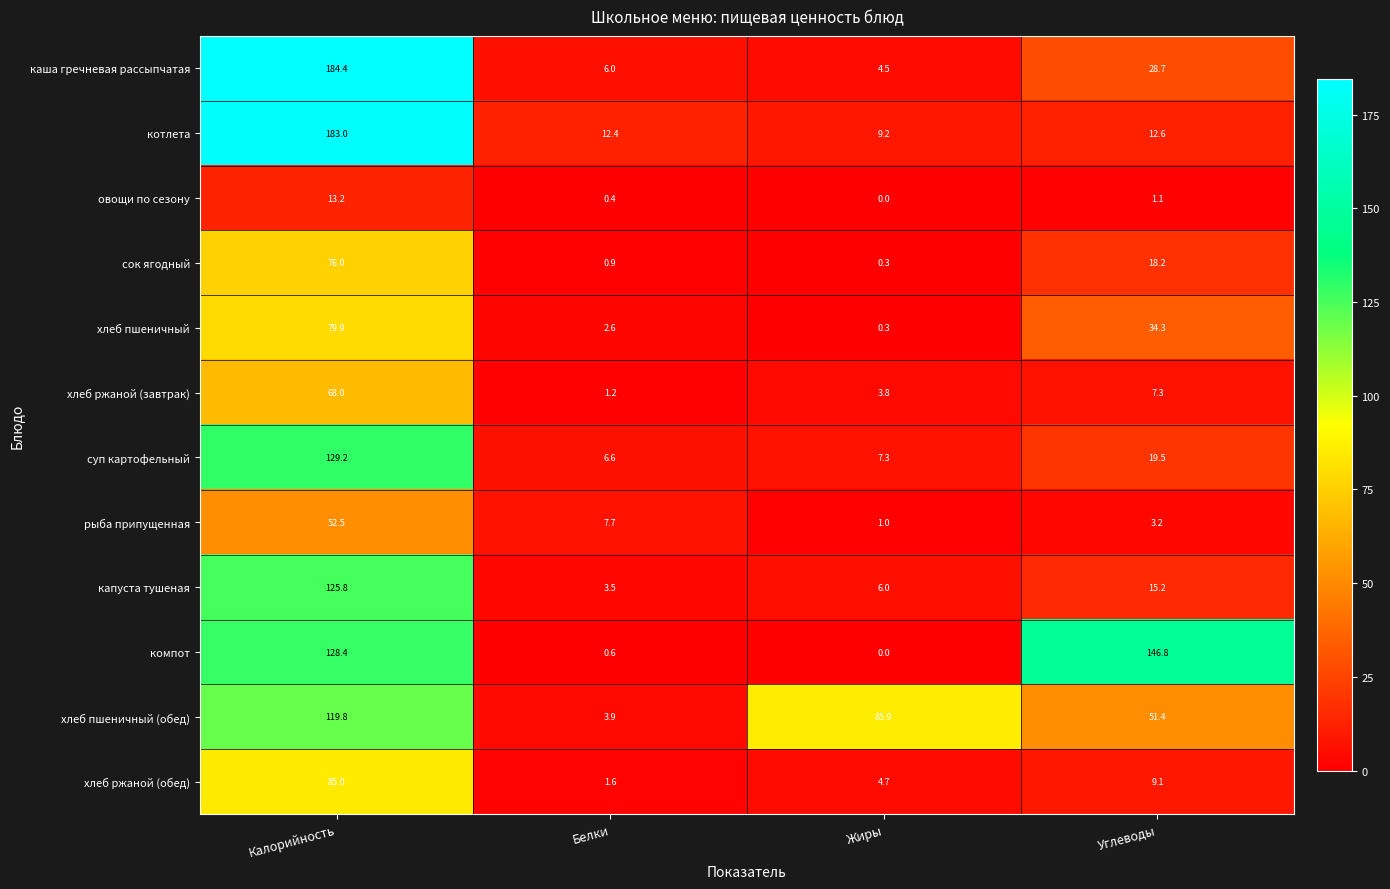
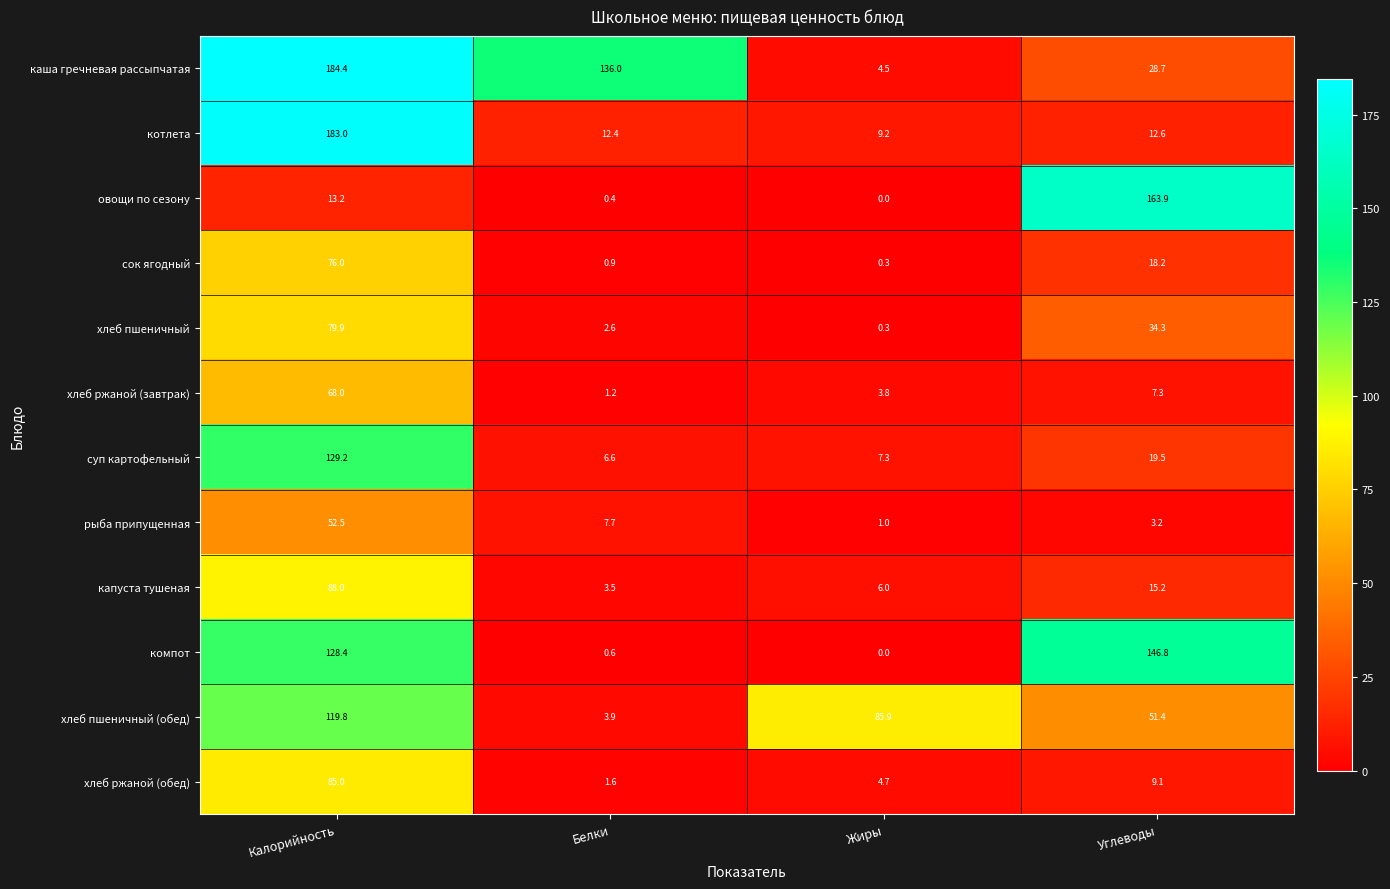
  {
    "каша гречневая рассыпчатая": {
      "Калорийность": 184.4,
-     "Белки": 6.0,
+     "Белки": 136.0,
      "Жиры": 4.5,
      "Углеводы": 28.7
    },
    "котлета": {
      "Калорийность": 183.0,
      "Белки": 12.4,
      "Жиры": 9.2,
      "Углеводы": 12.6
    },
    "овощи по сезону": {
      "Калорийность": 13.2,
      "Белки": 0.4,
      "Жиры": 0.0,
-     "Углеводы": 1.1
+     "Углеводы": 163.9
    },
    "сок ягодный": {
      "Калорийность": 76.0,
      "Белки": 0.9,
      "Жиры": 0.3,
      "Углеводы": 18.2
    },
    "хлеб пшеничный": {
      "Калорийность": 79.9,
      "Белки": 2.6,
      "Жиры": 0.3,
      "Углеводы": 34.3
    },
    "хлеб ржаной (завтрак)": {
      "Калорийность": 68.0,
      "Белки": 1.2,
      "Жиры": 3.8,
      "Углеводы": 7.3
    },
    "суп картофельный": {
      "Калорийность": 129.2,
      "Белки": 6.6,
      "Жиры": 7.3,
      "Углеводы": 19.5
    },
    "рыба припущенная": {
      "Калорийность": 52.5,
      "Белки": 7.7,
      "Жиры": 1.0,
      "Углеводы": 3.2
    },
    "капуста тушеная": {
-     "Калорийность": 125.8,
+     "Калорийность": 88.0,
      "Белки": 3.5,
      "Жиры": 6.0,
      "Углеводы": 15.2
    },
    "компот": {
      "Калорийность": 128.4,
      "Белки": 0.6,
      "Жиры": 0.0,
      "Углеводы": 146.8
    },
    "хлеб пшеничный (обед)": {
      "Калорийность": 119.8,
      "Белки": 3.9,
      "Жиры": 85.9,
      "Углеводы": 51.4
    },
    "хлеб ржаной (обед)": {
      "Калорийность": 85.0,
      "Белки": 1.6,
      "Жиры": 4.7,
      "Углеводы": 9.1
    }
  }
